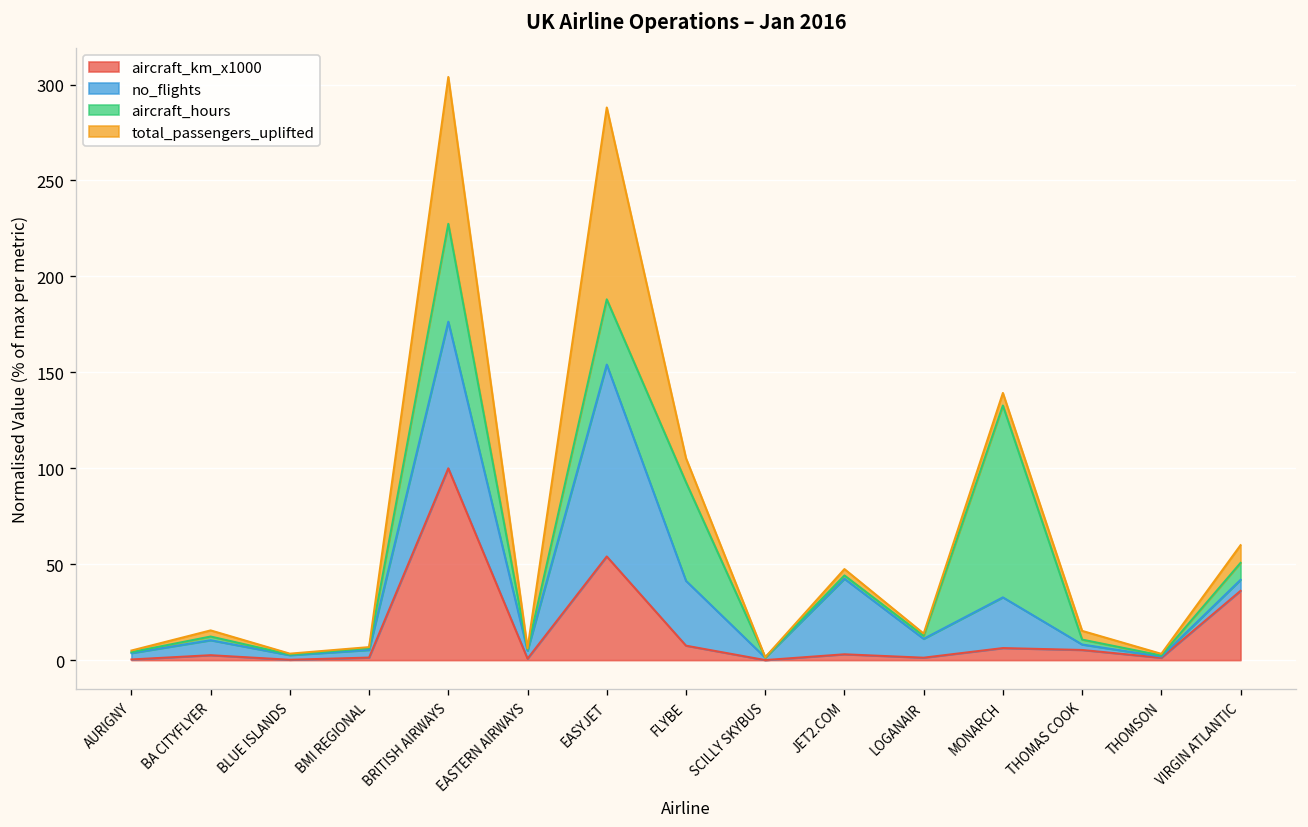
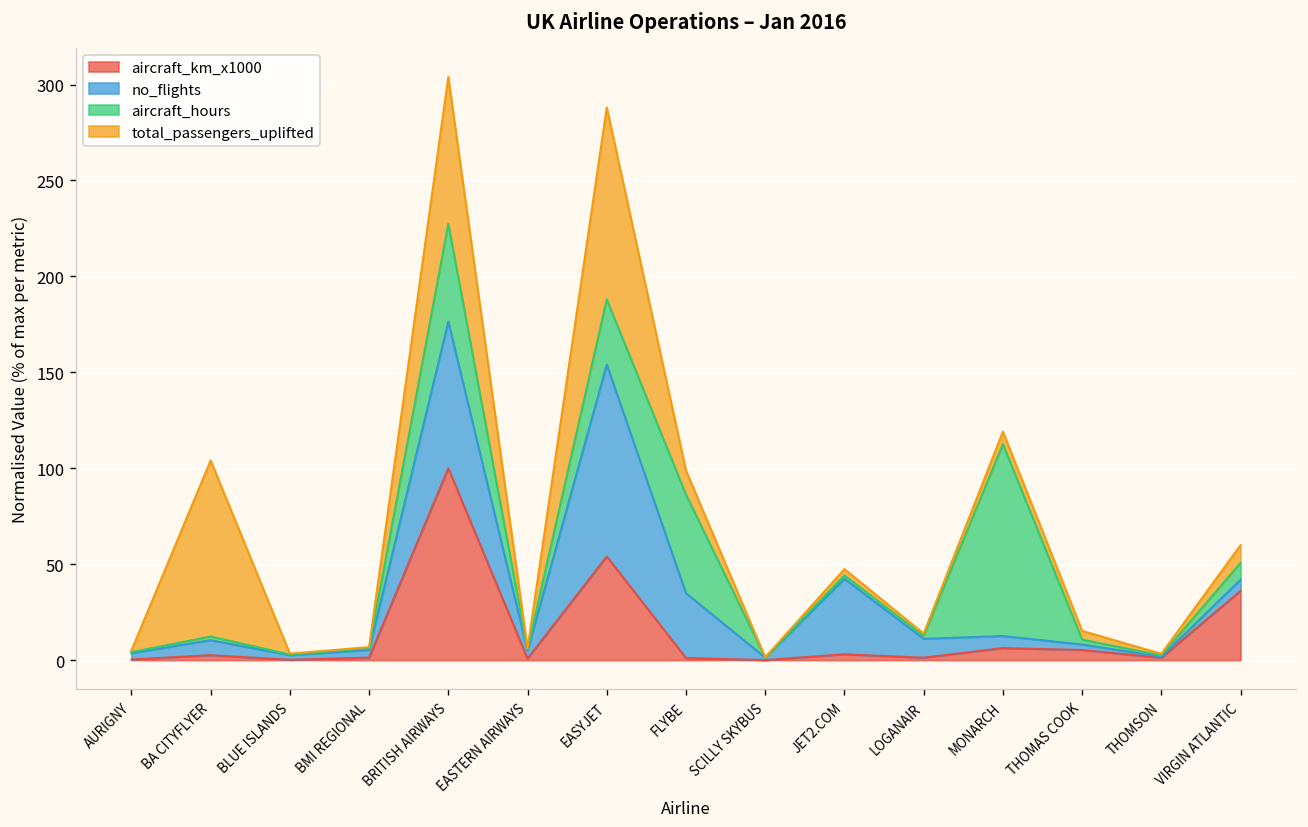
  {
    "aircraft_km_x1000": {
      "AURIGNY": 0,
      "BA CITYFLYER": 3,
      "BLUE ISLANDS": 0,
      "BMI REGIONAL": 1,
      "BRITISH AIRWAYS": 100,
      "EASTERN AIRWAYS": 1,
      "EASYJET": 54,
-     "FLYBE": 8,
+     "FLYBE": 1,
      "JET2.COM": 3,
      "LOGANAIR": 1,
      "MONARCH": 6,
      "THOMAS COOK": 5,
      "VIRGIN ATLANTIC": 36
    },
    "no_flights": {
      "BA CITYFLYER": 8,
      "BRITISH AIRWAYS": 76,
      "EASYJET": 100,
      "FLYBE": 34,
      "JET2.COM": 39,
-     "MONARCH": 26,
+     "MONARCH": 6,
      "THOMAS COOK": 3,
      "VIRGIN ATLANTIC": 6
    },
    "aircraft_hours": {
      "BA CITYFLYER": 2,
      "BRITISH AIRWAYS": 51,
      "EASYJET": 34,
      "FLYBE": 51,
      "JET2.COM": 2,
      "MONARCH": 100,
      "THOMAS COOK": 3,
      "VIRGIN ATLANTIC": 9
    },
    "total_passengers_uplifted": {
-     "BA CITYFLYER": 3,
+     "BA CITYFLYER": 92,
      "BRITISH AIRWAYS": 77,
      "EASYJET": 100,
      "FLYBE": 13,
      "JET2.COM": 3,
      "MONARCH": 7,
      "THOMAS COOK": 5,
      "VIRGIN ATLANTIC": 9
    }
  }
